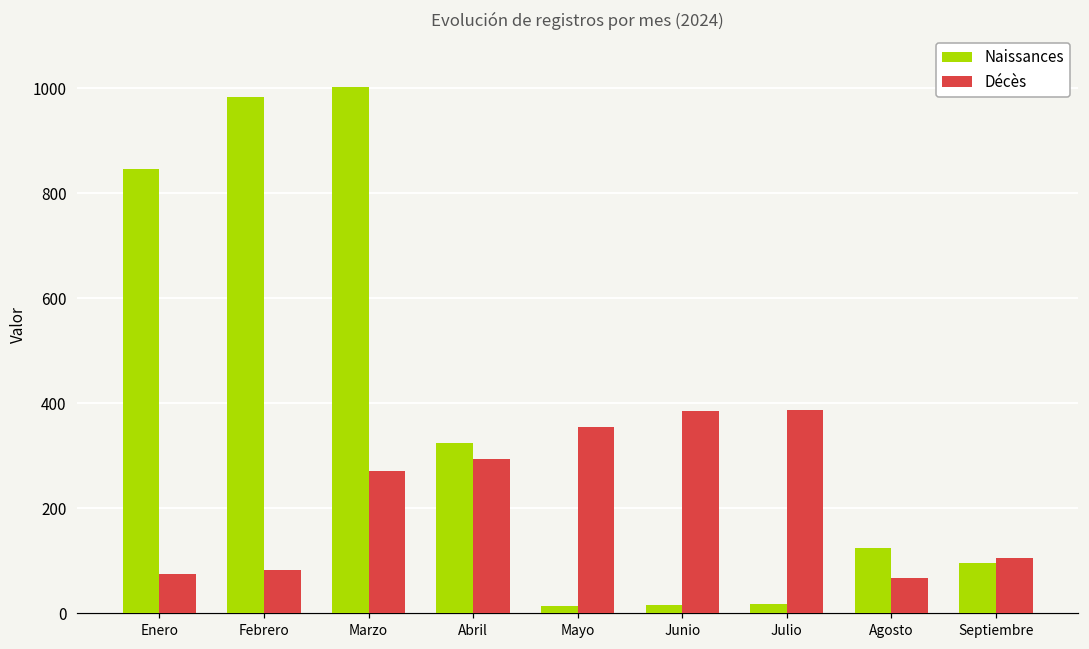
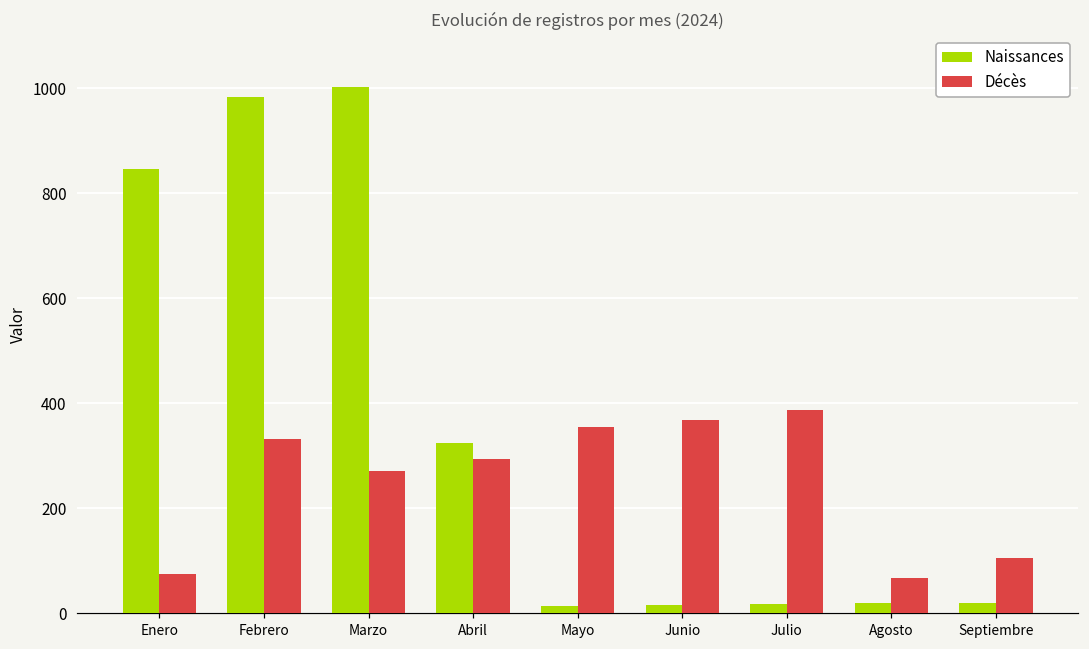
  {
    "Naissances": {
      "Enero": 850,
      "Febrero": 980,
      "Marzo": 1000,
      "Abril": 320,
      "Mayo": 10,
      "Junio": 20,
      "Julio": 20,
-     "Agosto": 120,
-     "Septiembre": 100
+     "Agosto": 20,
+     "Septiembre": 20
    },
    "Décès": {
      "Enero": 80,
-     "Febrero": 80,
+     "Febrero": 330,
      "Marzo": 270,
      "Abril": 290,
      "Mayo": 360,
-     "Junio": 390,
+     "Junio": 370,
      "Julio": 390,
      "Agosto": 70,
      "Septiembre": 100
    }
  }
